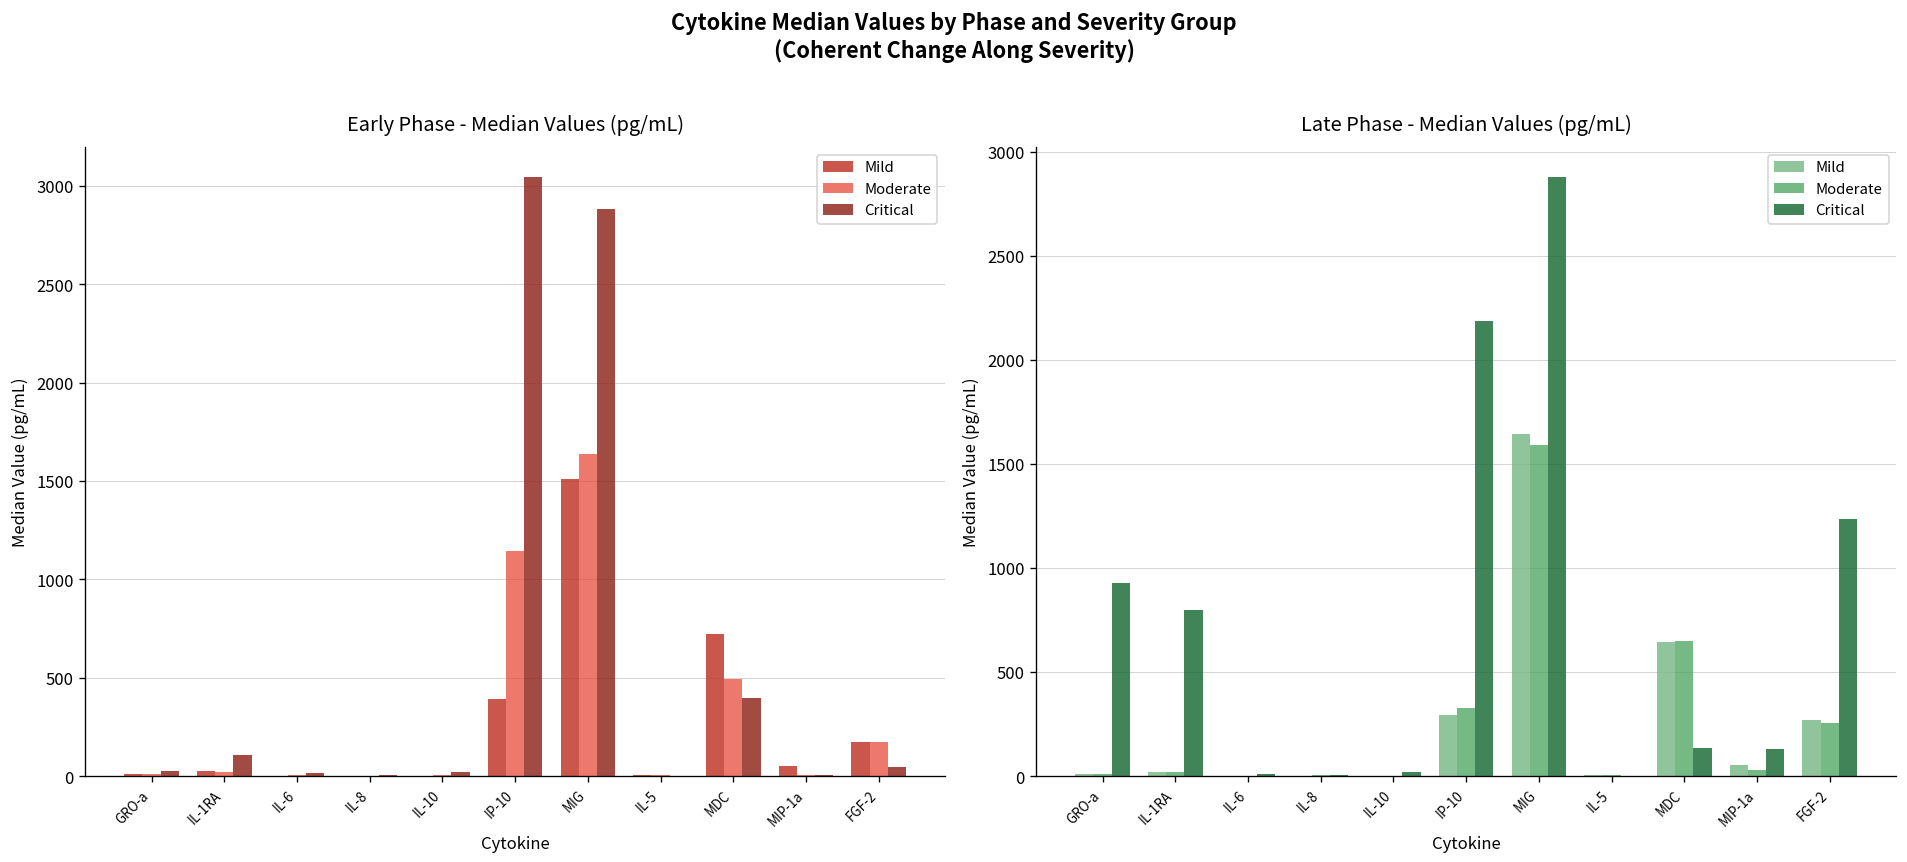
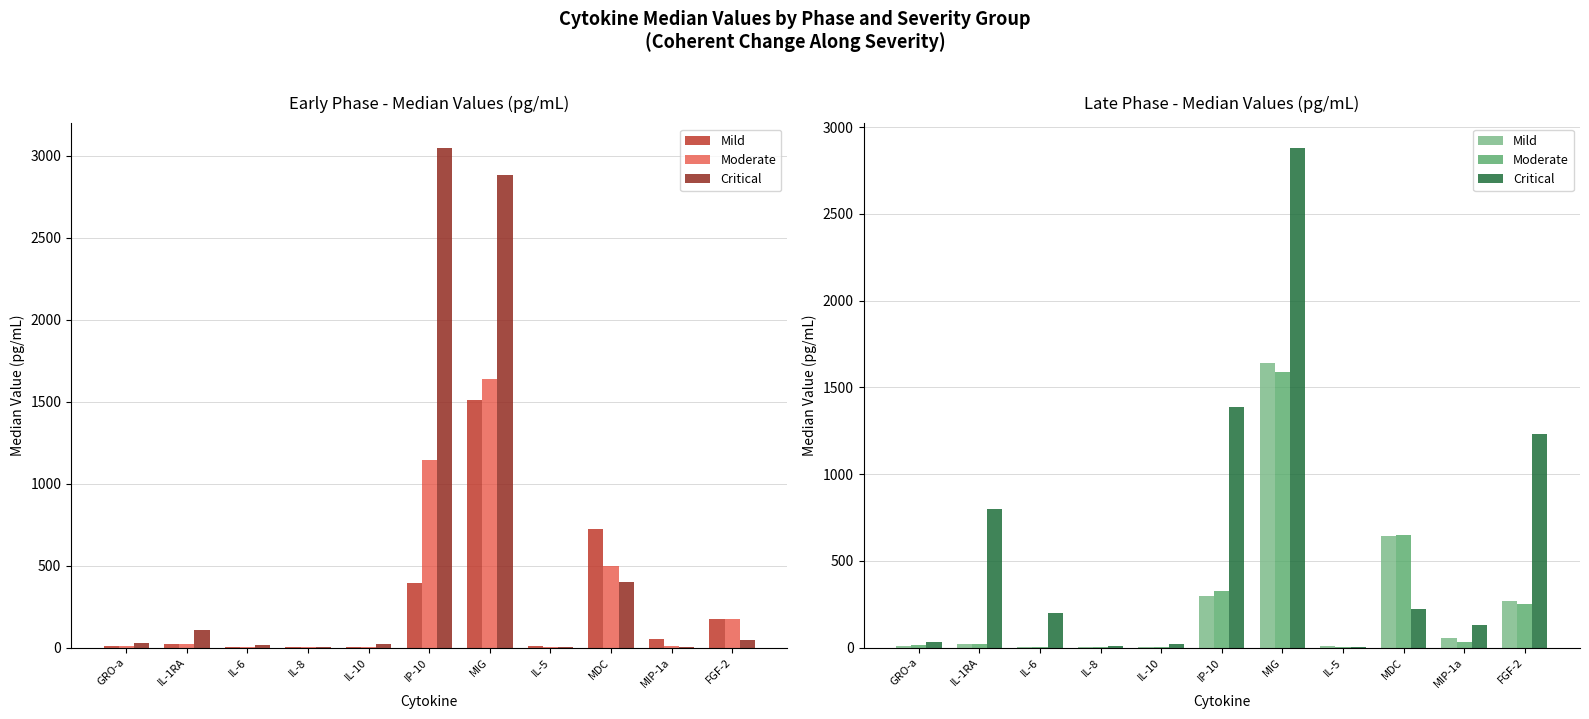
  {
    "Late Phase - Median Values (pg/mL)": {
      "Critical": {
-       "GRO-a": 930,
+       "GRO-a": 30,
        "IL-1RA": 800,
-       "IL-6": 10,
+       "IL-6": 200,
        "IL-10": 20,
-       "IP-10": 2190,
+       "IP-10": 1390,
        "MIG": 2880,
-       "MDC": 140,
+       "MDC": 220,
        "MIP-1a": 130,
        "FGF-2": 1230
      }
    }
  }
